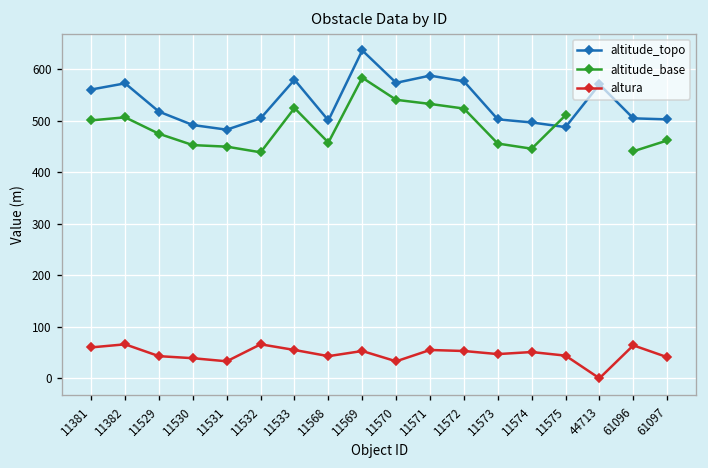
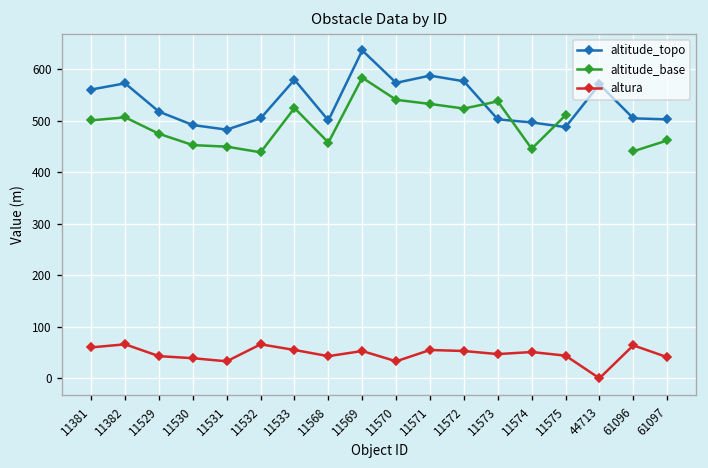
  {
    "altitude_topo": {
      "11381": 560,
      "11382": 570,
      "11529": 520,
      "11530": 490,
      "11531": 480,
      "11532": 510,
      "11533": 580,
      "11568": 500,
      "11569": 640,
      "11570": 570,
      "11571": 590,
      "11572": 580,
      "11573": 500,
      "11574": 500,
      "11575": 490,
      "61096": 510,
      "61097": 500
    },
    "altitude_base": {
      "11381": 500,
      "11382": 510,
      "11529": 480,
      "11530": 450,
      "11531": 450,
      "11532": 440,
      "11533": 530,
      "11568": 460,
      "11569": 580,
      "11570": 540,
      "11571": 530,
      "11572": 520,
-     "11573": 460,
+     "11573": 540,
      "11574": 450,
      "11575": 510,
      "61096": 440,
      "61097": 460
    },
    "altura": {
      "11381": 60,
      "11382": 70,
      "11529": 40,
      "11530": 40,
      "11531": 30,
      "11532": 70,
      "11533": 60,
      "11568": 40,
      "11569": 50,
      "11570": 30,
      "11571": 60,
      "11572": 50,
      "11573": 50,
      "11574": 50,
      "11575": 40,
      "44713": 0,
      "61096": 60,
      "61097": 40
    }
  }
